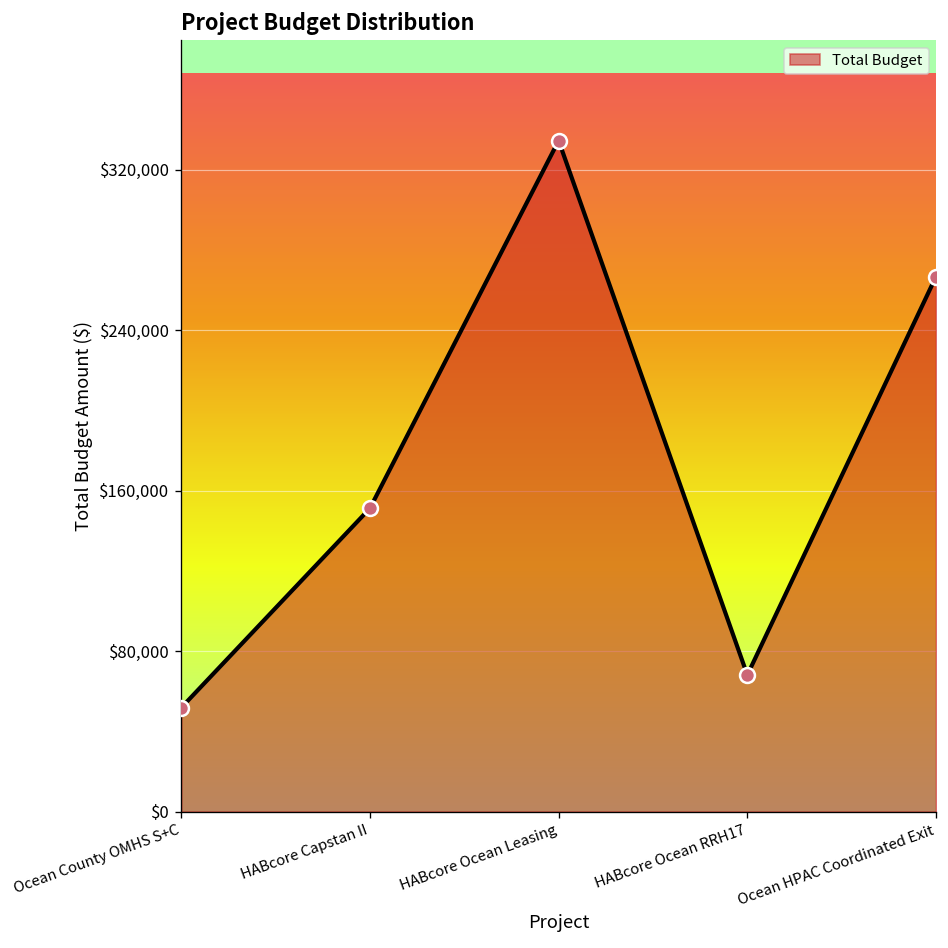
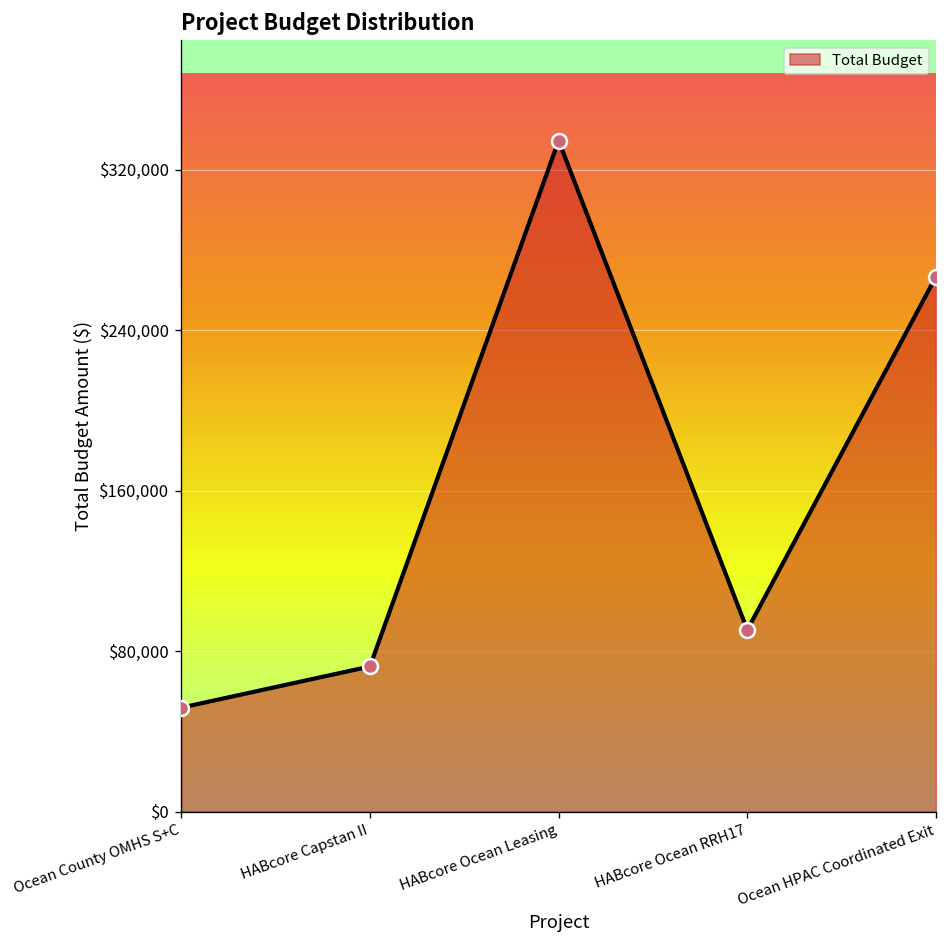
  {
    "Ocean County OMHS S+C": "$52,000",
-   "HABcore Capstan II": "$151,000",
+   "HABcore Capstan II": "$72,000",
    "HABcore Ocean Leasing": "$335,000",
-   "HABcore Ocean RRH17": "$68,000",
+   "HABcore Ocean RRH17": "$91,000",
    "Ocean HPAC Coordinated Exit": "$267,000"
  }
